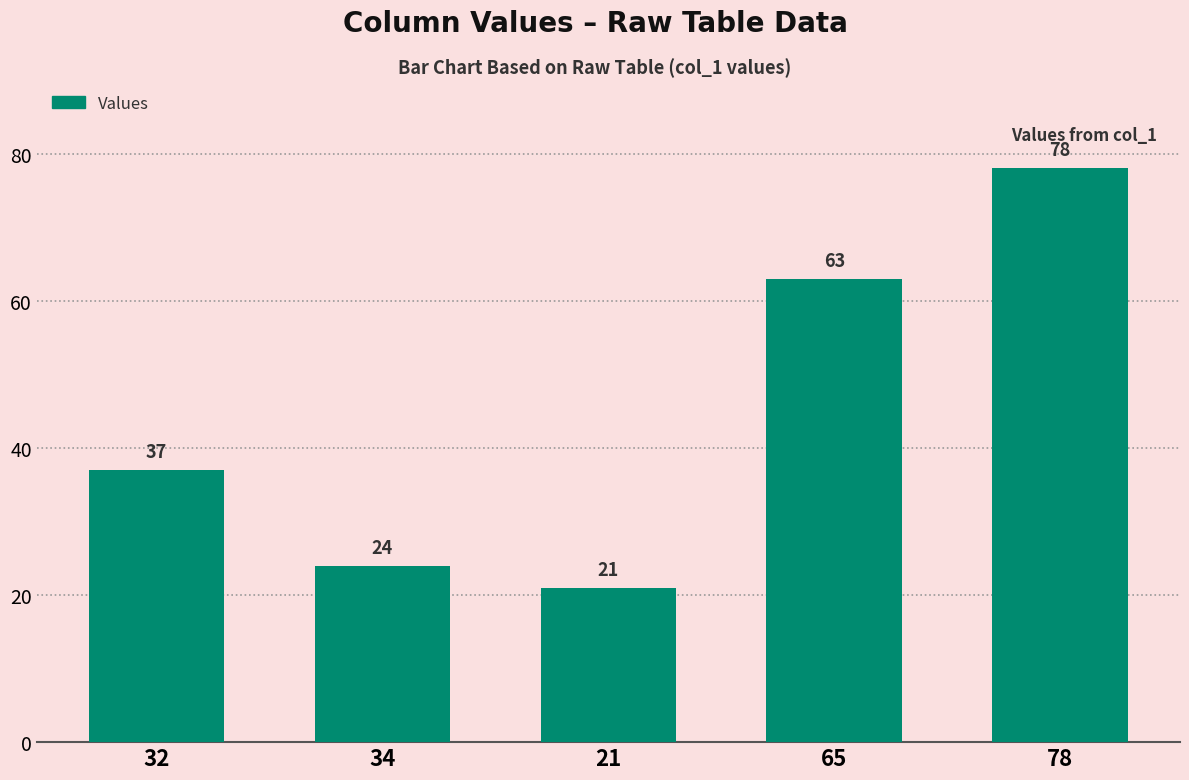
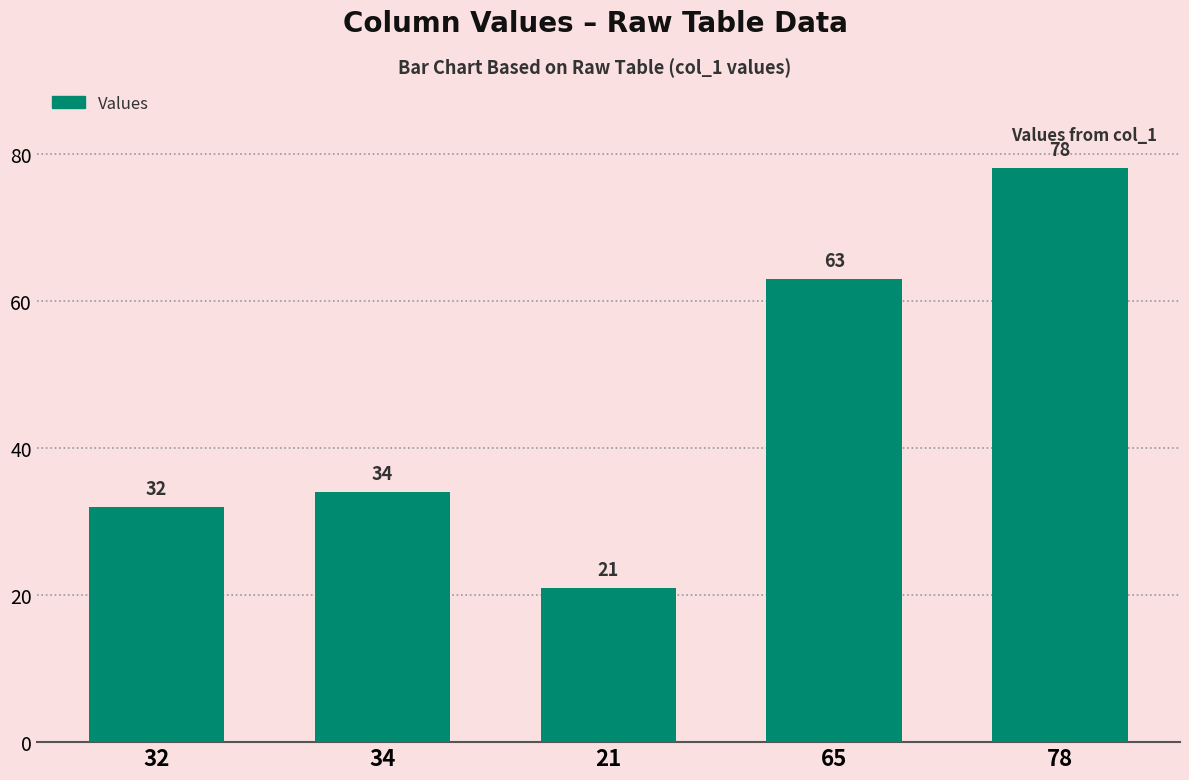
  {
-   "32": 37,
-   "34": 24,
+   "32": 32,
+   "34": 34,
    "21": 21,
    "65": 63
  }
